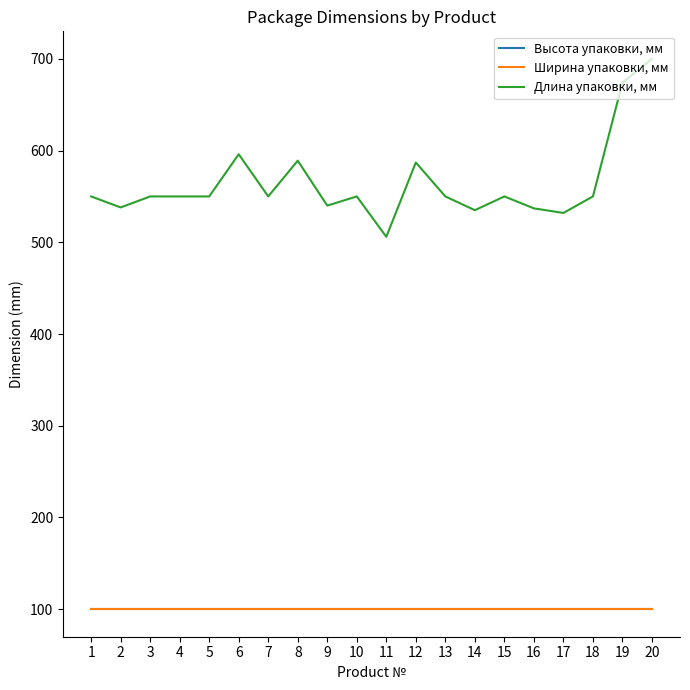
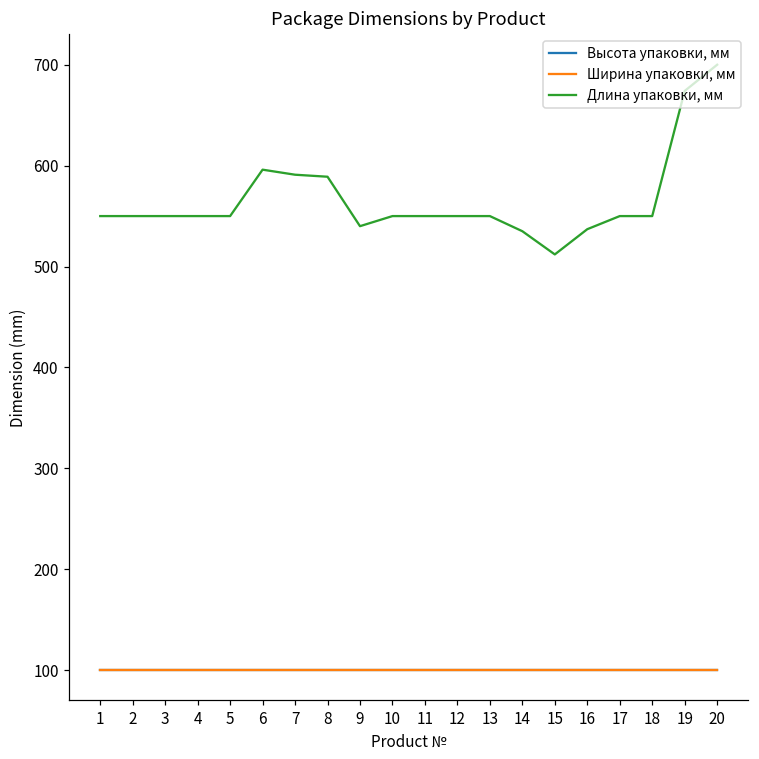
  {
    "Ширина упаковки, мм": {
      "1": 100,
      "2": 100,
      "3": 100,
      "4": 100,
      "5": 100,
      "6": 100,
      "7": 100,
      "8": 100,
      "9": 100,
      "10": 100,
      "11": 100,
      "12": 100,
      "13": 100,
      "14": 100,
      "15": 100,
      "16": 100,
      "17": 100,
      "18": 100,
      "19": 100,
      "20": 100
    },
    "Длина упаковки, мм": {
      "1": 550,
-     "2": 540,
+     "2": 550,
      "3": 550,
      "4": 550,
      "5": 550,
      "6": 600,
-     "7": 550,
+     "7": 590,
      "8": 590,
      "9": 540,
      "10": 550,
-     "11": 510,
-     "12": 590,
+     "11": 550,
+     "12": 550,
      "13": 550,
      "14": 540,
-     "15": 550,
+     "15": 510,
      "16": 540,
-     "17": 530,
+     "17": 550,
      "18": 550
    }
  }
